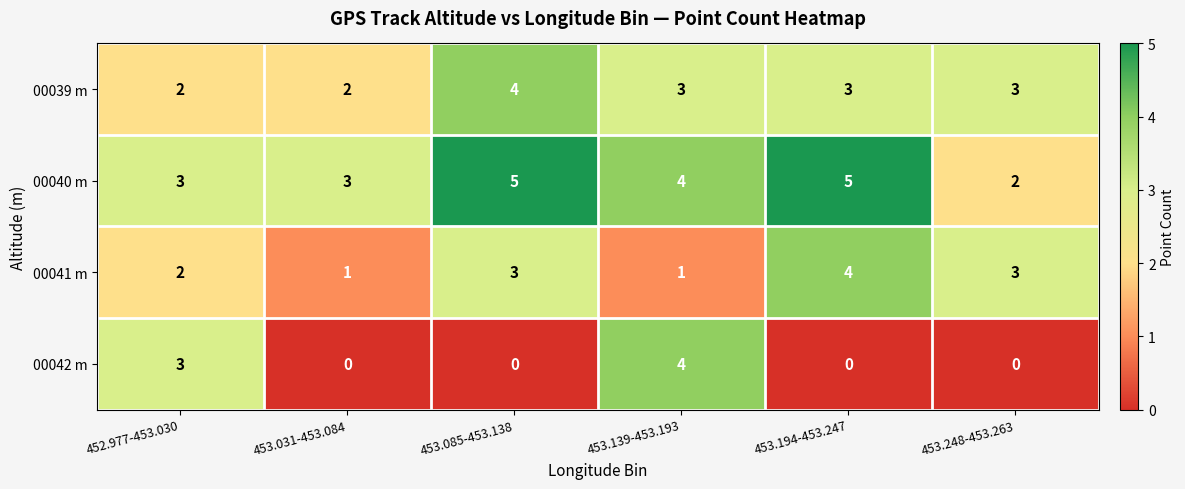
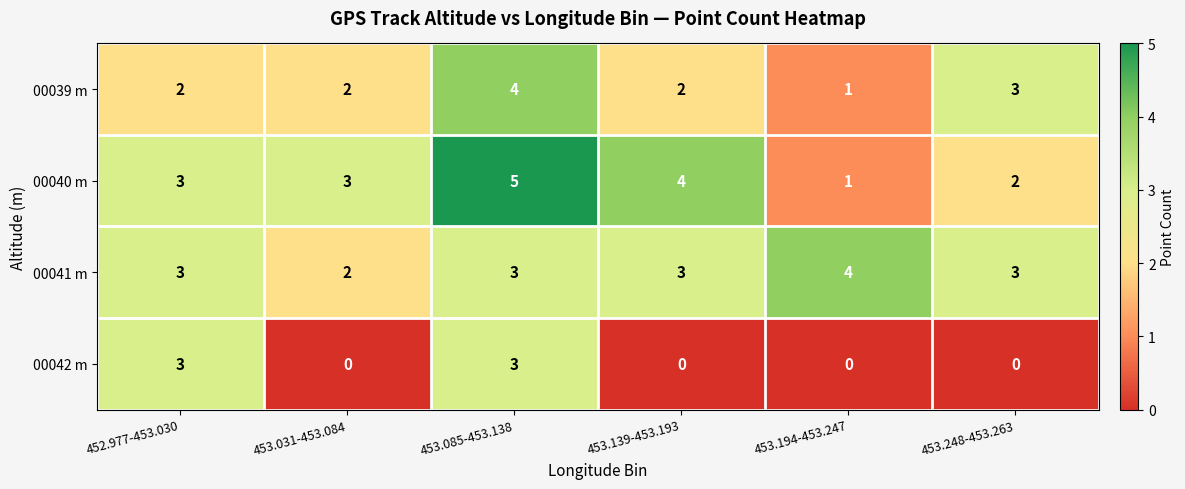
  {
    "00039 m": {
      "452.977-453.030": 2,
      "453.031-453.084": 2,
      "453.085-453.138": 4,
-     "453.139-453.193": 3,
-     "453.194-453.247": 3,
+     "453.139-453.193": 2,
+     "453.194-453.247": 1,
      "453.248-453.263": 3
    },
    "00040 m": {
      "452.977-453.030": 3,
      "453.031-453.084": 3,
      "453.085-453.138": 5,
      "453.139-453.193": 4,
-     "453.194-453.247": 5,
+     "453.194-453.247": 1,
      "453.248-453.263": 2
    },
    "00041 m": {
-     "452.977-453.030": 2,
-     "453.031-453.084": 1,
+     "452.977-453.030": 3,
+     "453.031-453.084": 2,
      "453.085-453.138": 3,
-     "453.139-453.193": 1,
+     "453.139-453.193": 3,
      "453.194-453.247": 4,
      "453.248-453.263": 3
    },
    "00042 m": {
      "452.977-453.030": 3,
      "453.031-453.084": 0,
-     "453.085-453.138": 0,
-     "453.139-453.193": 4,
+     "453.085-453.138": 3,
+     "453.139-453.193": 0,
      "453.194-453.247": 0,
      "453.248-453.263": 0
    }
  }
